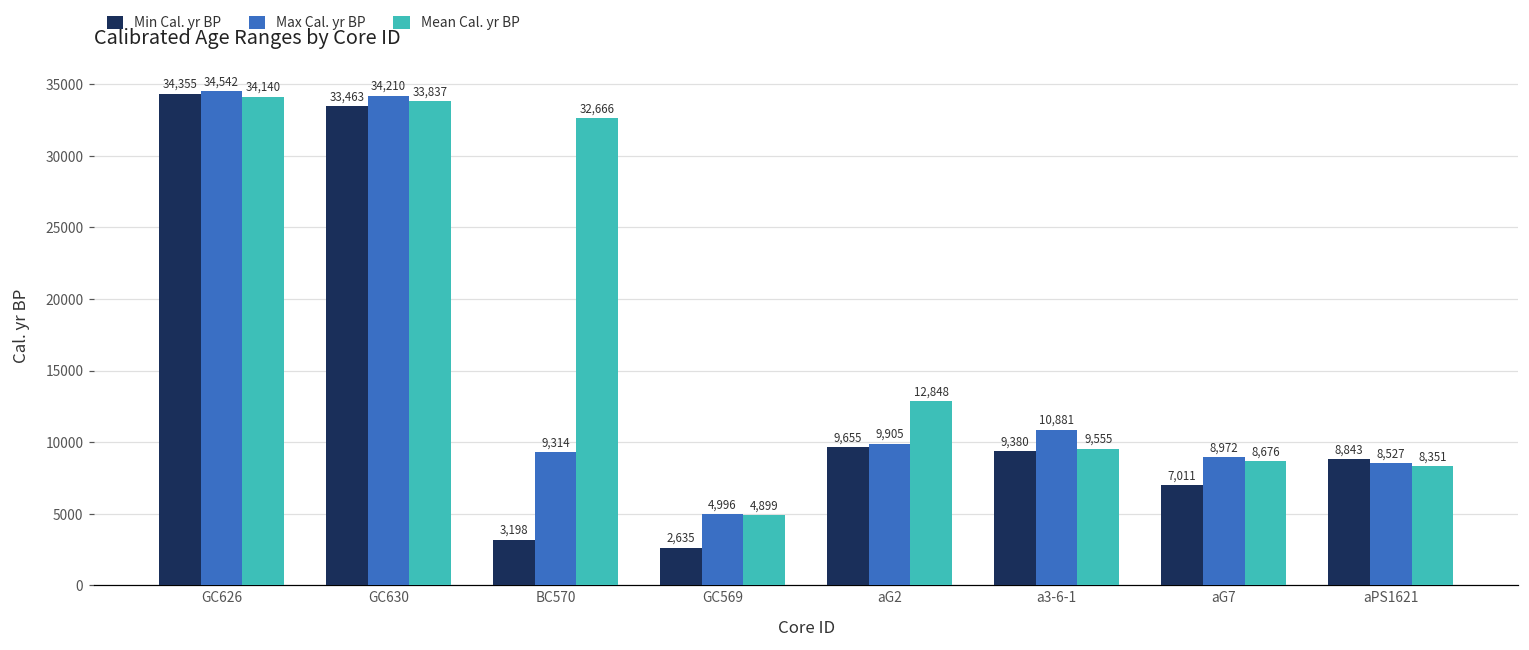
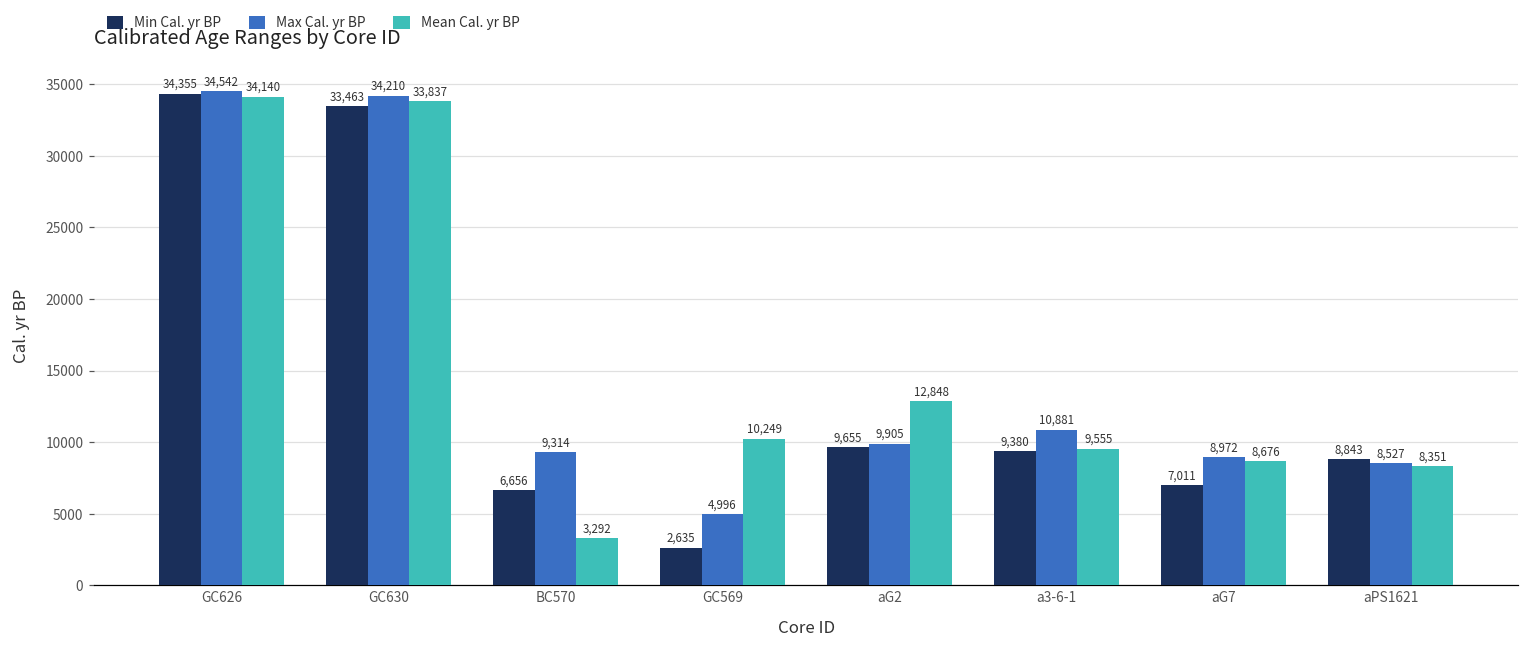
  {
    "Min Cal. yr BP": {
      "GC626": "34,355",
      "GC630": "33,463",
-     "BC570": "3,198",
+     "BC570": "6,656",
      "GC569": "2,635",
      "aG2": "9,655",
      "a3-6-1": "9,380",
      "aG7": "7,011",
      "aPS1621": "8,843"
    },
    "Max Cal. yr BP": {
      "GC626": "34,542",
      "GC630": "34,210",
      "BC570": "9,314",
      "GC569": "4,996",
      "aG2": "9,905",
      "a3-6-1": "10,881",
      "aG7": "8,972",
      "aPS1621": "8,527"
    },
    "Mean Cal. yr BP": {
      "GC626": "34,140",
      "GC630": "33,837",
-     "BC570": "32,666",
-     "GC569": "4,899",
+     "BC570": "3,292",
+     "GC569": "10,249",
      "aG2": "12,848",
      "a3-6-1": "9,555",
      "aG7": "8,676",
      "aPS1621": "8,351"
    }
  }
